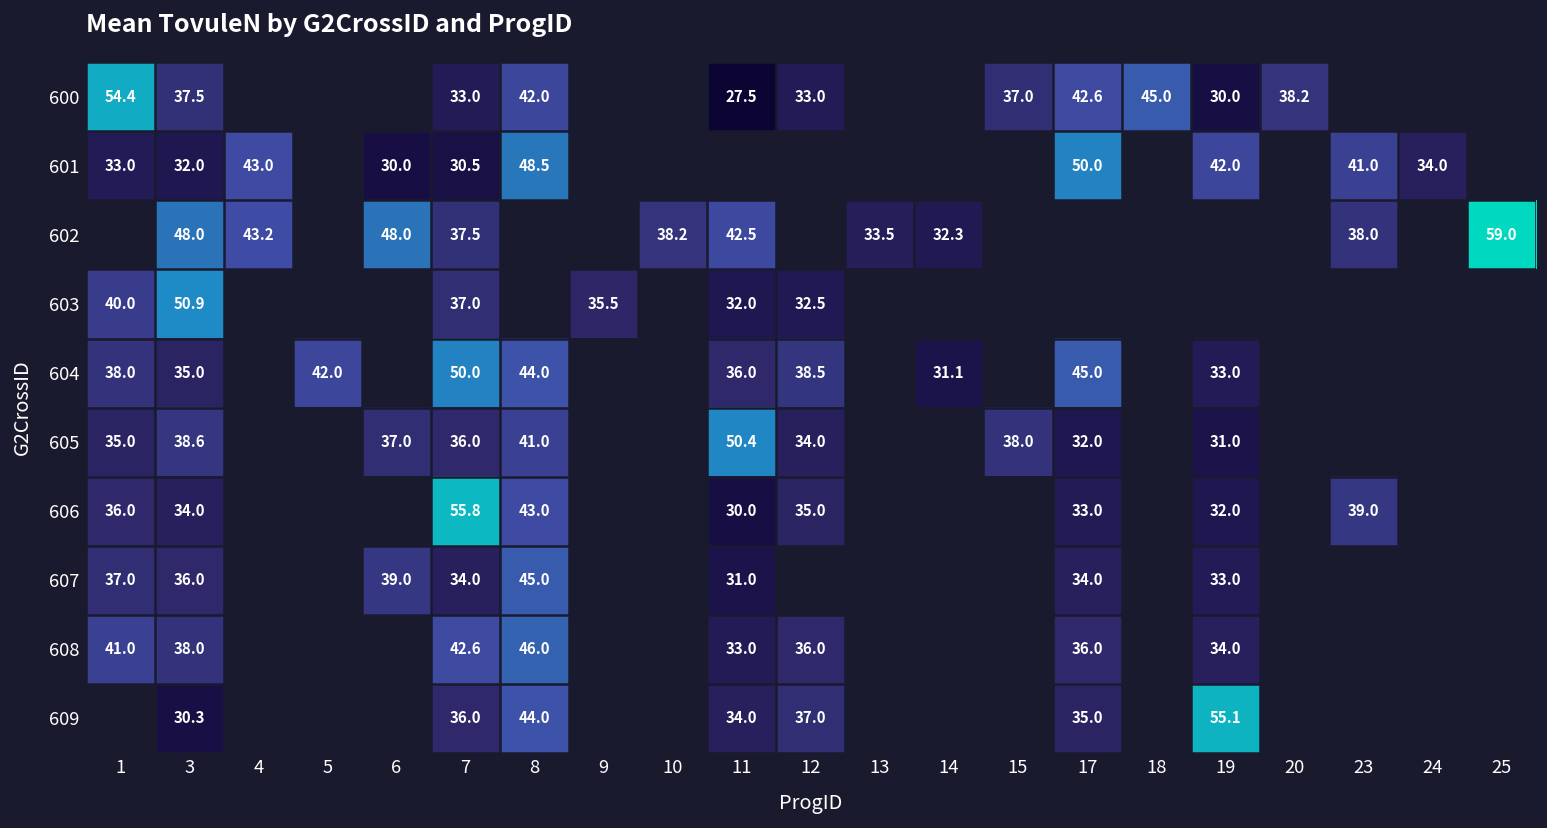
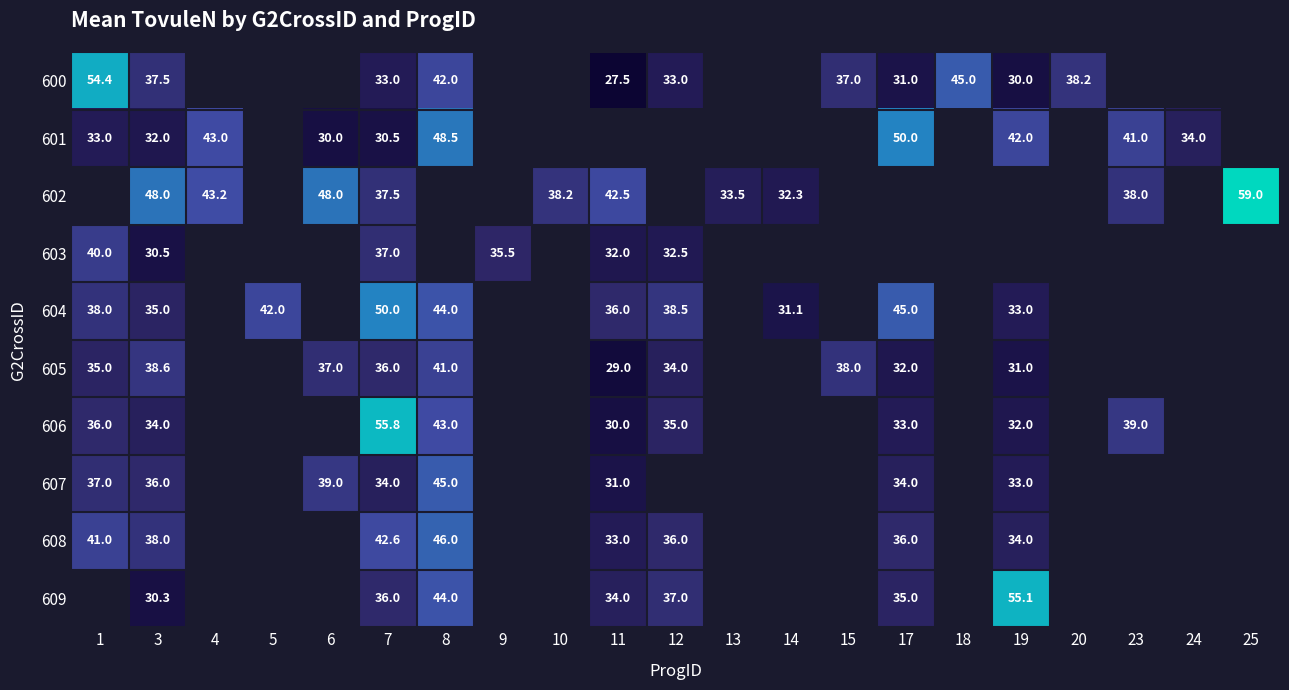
  {
    "600": {
      "1": 54.4,
      "3": 37.5,
      "7": 33.0,
      "8": 42.0,
      "11": 27.5,
      "12": 33.0,
      "15": 37.0,
-     "17": 42.6,
+     "17": 31.0,
      "18": 45.0,
      "19": 30.0,
      "20": 38.2
    },
    "601": {
      "1": 33.0,
      "3": 32.0,
      "4": 43.0,
      "6": 30.0,
      "7": 30.5,
      "8": 48.5,
      "17": 50.0,
      "19": 42.0,
      "23": 41.0,
      "24": 34.0
    },
    "602": {
      "3": 48.0,
      "4": 43.2,
      "6": 48.0,
      "7": 37.5,
      "10": 38.2,
      "11": 42.5,
      "13": 33.5,
      "14": 32.3,
      "23": 38.0,
      "25": 59.0
    },
    "603": {
      "1": 40.0,
-     "3": 50.9,
+     "3": 30.5,
      "7": 37.0,
      "9": 35.5,
      "11": 32.0,
      "12": 32.5
    },
    "604": {
      "1": 38.0,
      "3": 35.0,
      "5": 42.0,
      "7": 50.0,
      "8": 44.0,
      "11": 36.0,
      "12": 38.5,
      "14": 31.1,
      "17": 45.0,
      "19": 33.0
    },
    "605": {
      "1": 35.0,
      "3": 38.6,
      "6": 37.0,
      "7": 36.0,
      "8": 41.0,
-     "11": 50.4,
+     "11": 29.0,
      "12": 34.0,
      "15": 38.0,
      "17": 32.0,
      "19": 31.0
    },
    "606": {
      "1": 36.0,
      "3": 34.0,
      "7": 55.8,
      "8": 43.0,
      "11": 30.0,
      "12": 35.0,
      "17": 33.0,
      "19": 32.0,
      "23": 39.0
    },
    "607": {
      "1": 37.0,
      "3": 36.0,
      "6": 39.0,
      "7": 34.0,
      "8": 45.0,
      "11": 31.0,
      "17": 34.0,
      "19": 33.0
    },
    "608": {
      "1": 41.0,
      "3": 38.0,
      "7": 42.6,
      "8": 46.0,
      "11": 33.0,
      "12": 36.0,
      "17": 36.0,
      "19": 34.0
    },
    "609": {
      "3": 30.3,
      "7": 36.0,
      "8": 44.0,
      "11": 34.0,
      "12": 37.0,
      "17": 35.0,
      "19": 55.1
    }
  }
